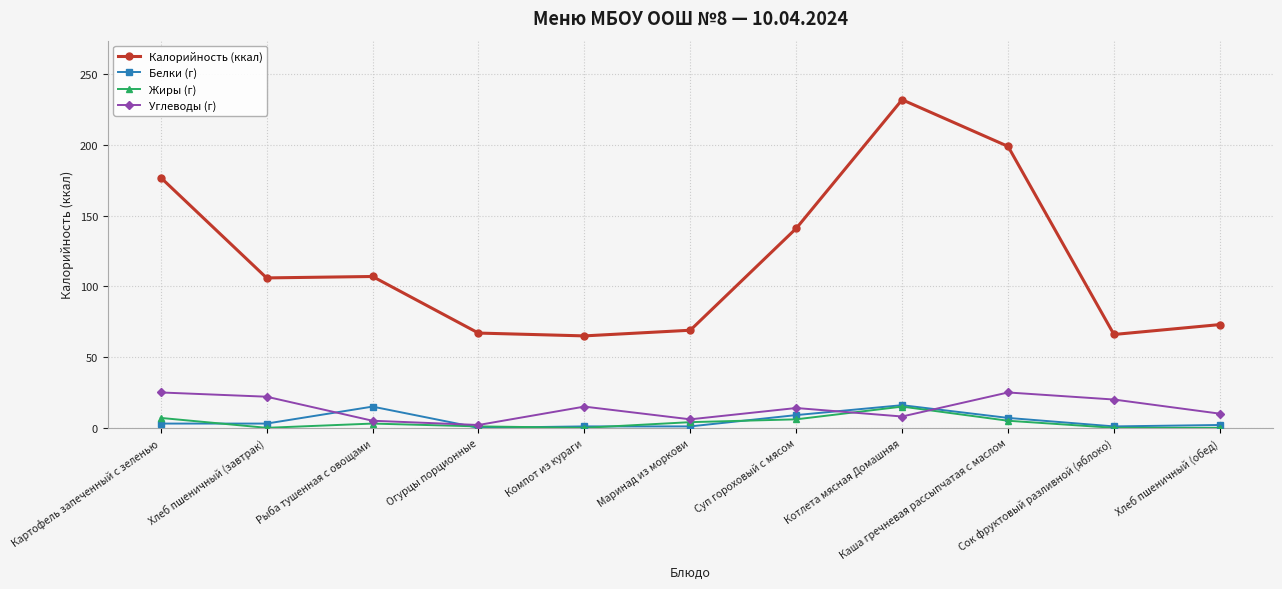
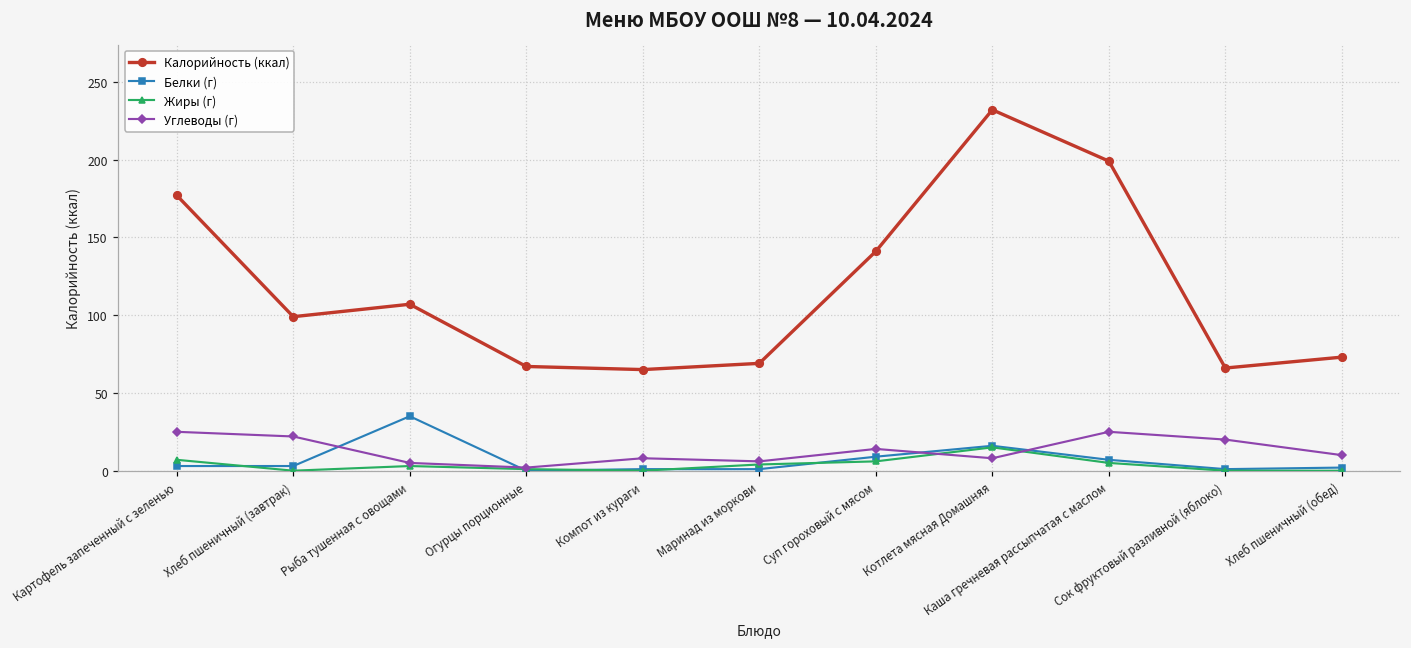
  {
    "Калорийность (ккал)": {
      "Картофель запеченный с зеленью": 177,
-     "Хлеб пшеничный (завтрак)": 106,
+     "Хлеб пшеничный (завтрак)": 99,
      "Рыба тушенная с овощами": 107,
      "Огурцы порционные": 67,
      "Компот из кураги": 65,
      "Маринад из моркови": 69,
      "Суп гороховый с мясом": 141,
      "Котлета мясная Домашняя": 232,
      "Каша гречневая рассыпчатая с маслом": 199,
      "Сок фруктовый разливной (яблоко)": 66,
      "Хлеб пшеничный (обед)": 73
    },
    "Белки (г)": {
      "Картофель запеченный с зеленью": 3,
      "Хлеб пшеничный (завтрак)": 3,
-     "Рыба тушенная с овощами": 15,
+     "Рыба тушенная с овощами": 35,
      "Маринад из моркови": 1,
      "Суп гороховый с мясом": 9,
      "Каша гречневая рассыпчатая с маслом": 7,
      "Хлеб пшеничный (обед)": 2
    },
    "Жиры (г)": {
      "Картофель запеченный с зеленью": 7,
      "Хлеб пшеничный (завтрак)": 0,
      "Рыба тушенная с овощами": 3,
      "Маринад из моркови": 4,
      "Суп гороховый с мясом": 6,
      "Каша гречневая рассыпчатая с маслом": 5,
      "Хлеб пшеничный (обед)": 0
    },
    "Углеводы (г)": {
      "Картофель запеченный с зеленью": 25,
      "Хлеб пшеничный (завтрак)": 22,
      "Рыба тушенная с овощами": 5,
-     "Компот из кураги": 15,
+     "Компот из кураги": 8,
      "Маринад из моркови": 6,
      "Суп гороховый с мясом": 14,
      "Котлета мясная Домашняя": 8,
      "Каша гречневая рассыпчатая с маслом": 25,
      "Сок фруктовый разливной (яблоко)": 20,
      "Хлеб пшеничный (обед)": 10
    }
  }
